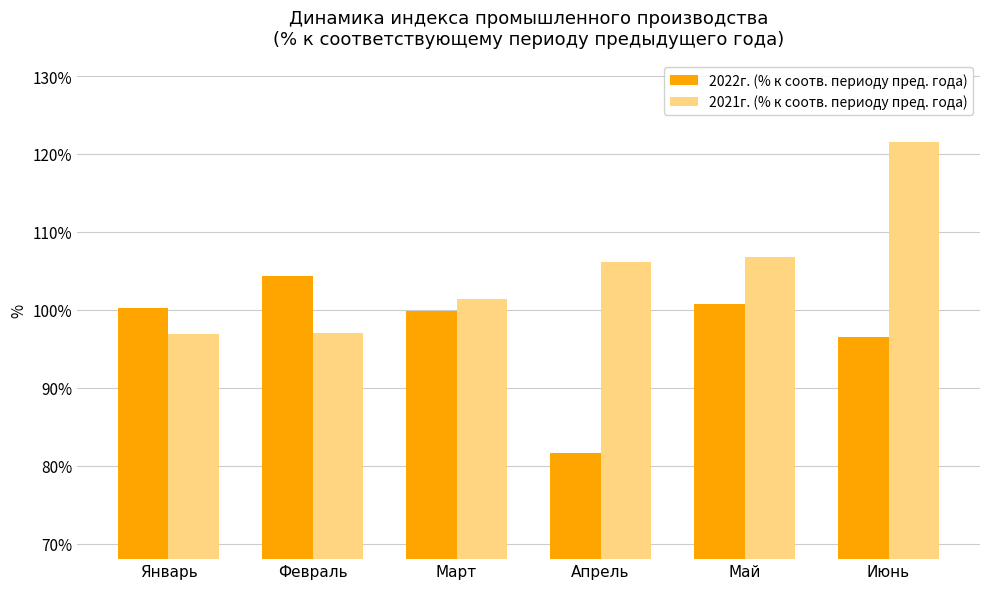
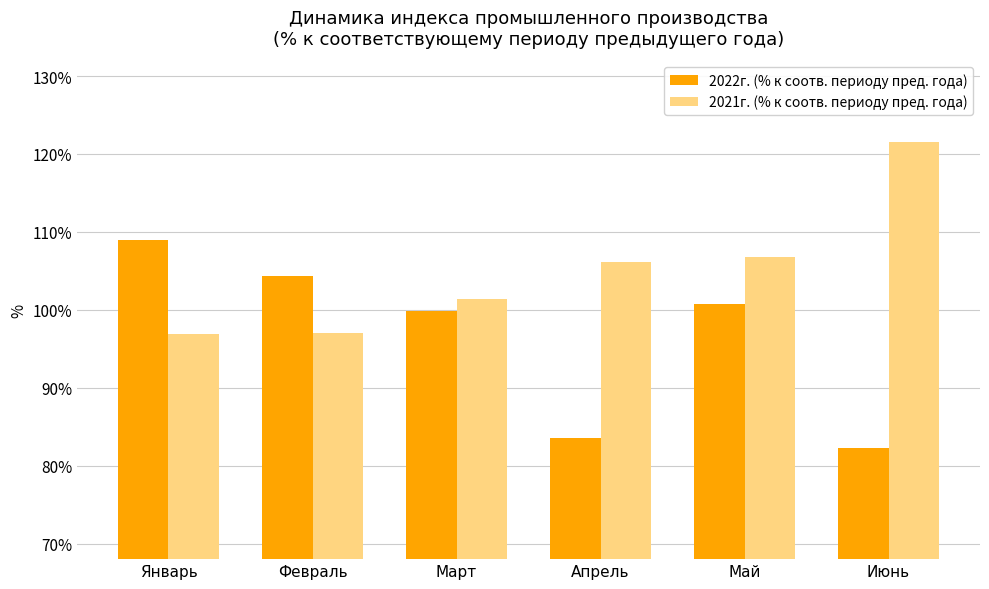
  {
    "2022г. (% к соотв. периоду пред. года)": {
-     "Январь": "100%",
+     "Январь": "109%",
      "Февраль": "104%",
      "Март": "100%",
-     "Апрель": "82%",
+     "Апрель": "84%",
      "Май": "101%",
-     "Июнь": "97%"
+     "Июнь": "82%"
    },
    "2021г. (% к соотв. периоду пред. года)": {
      "Январь": "97%",
      "Февраль": "97%",
      "Март": "101%",
      "Апрель": "106%",
      "Май": "107%",
      "Июнь": "122%"
    }
  }
